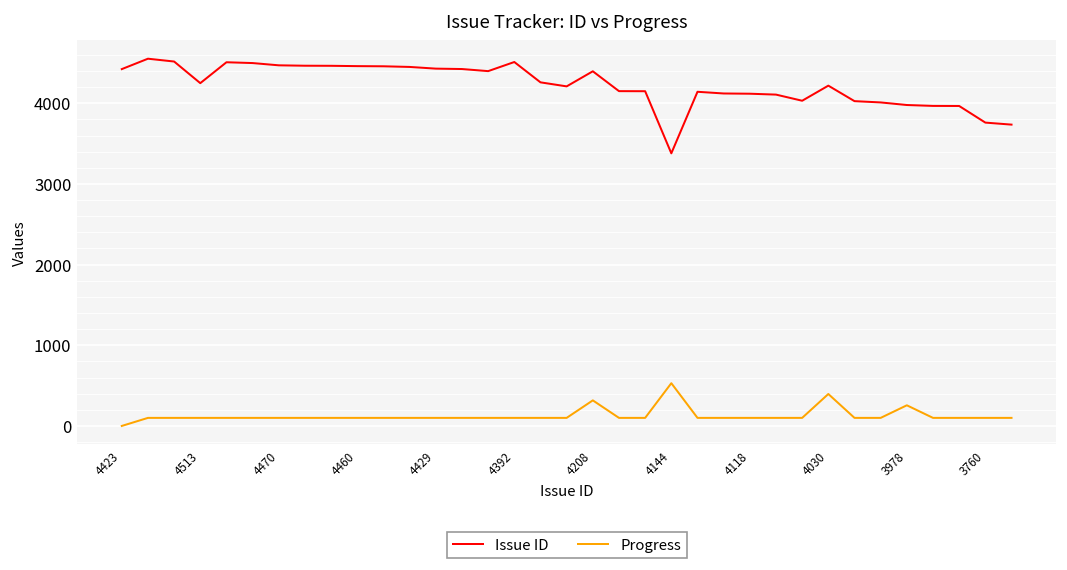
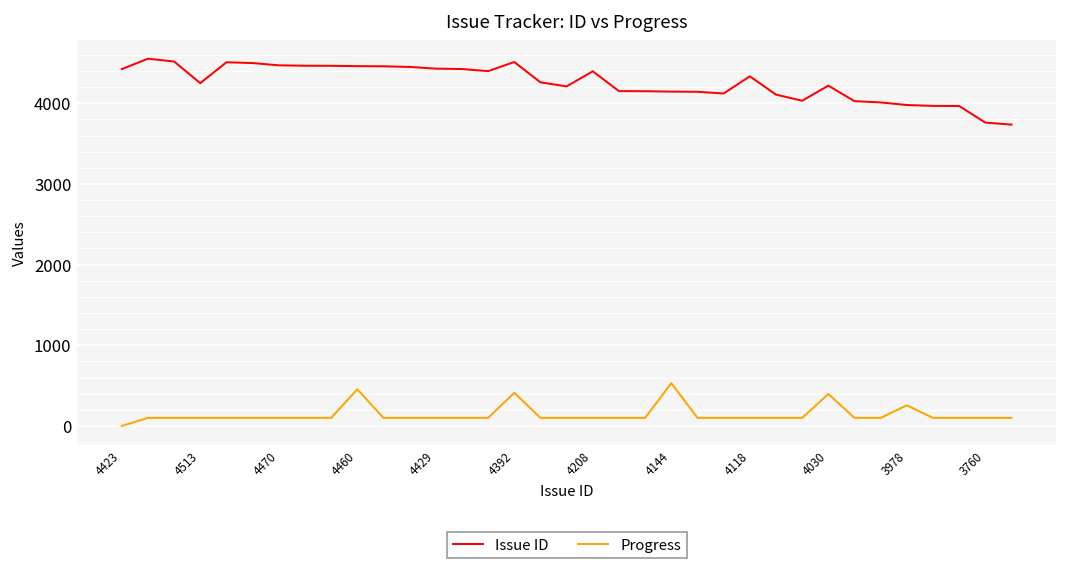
  {
    "Issue ID": {
      "4423": 4400,
      "4513": 4200,
      "4470": 4500,
      "4460": 4500,
      "4429": 4400,
      "4392": 4500,
      "4208": 4400,
-     "4144": 3400,
-     "4118": 4100,
+     "4144": 4100,
+     "4118": 4300,
      "4030": 4200,
      "3978": 4000,
      "3760": 3800
    },
    "Progress": {
      "4423": 0,
      "4513": 100,
      "4470": 100,
-     "4460": 100,
+     "4460": 500,
      "4429": 100,
-     "4392": 100,
-     "4208": 300,
+     "4392": 400,
+     "4208": 100,
      "4144": 500,
      "4118": 100,
      "4030": 400,
      "3978": 300,
      "3760": 100
    }
  }
